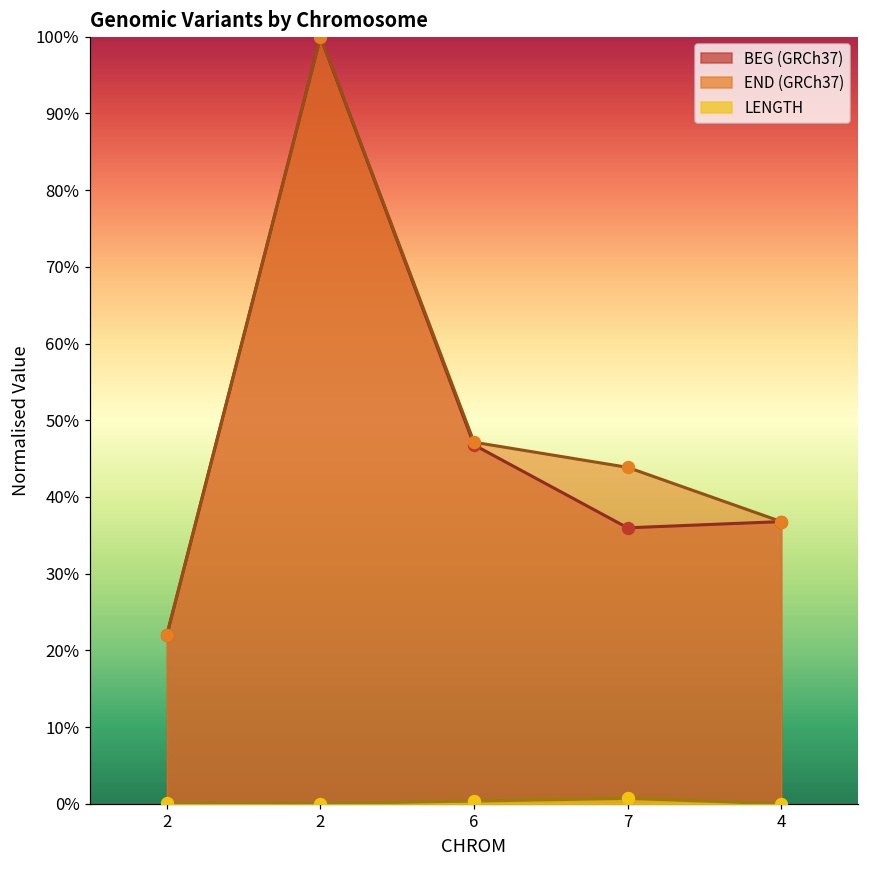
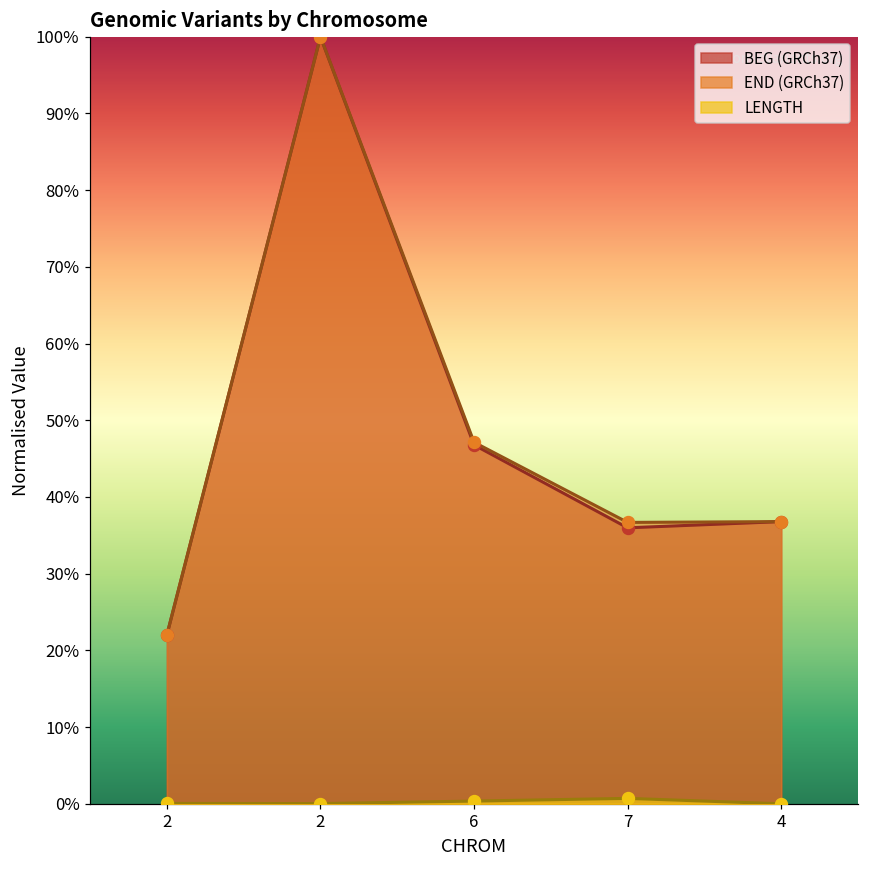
  {
    "BEG (GRCh37)": {
      "7": "36%"
    },
    "END (GRCh37)": {
-     "7": "44%"
+     "7": "37%"
    },
    "LENGTH": {
      "6": "0%",
      "7": "1%",
      "4": "0%"
    }
  }
